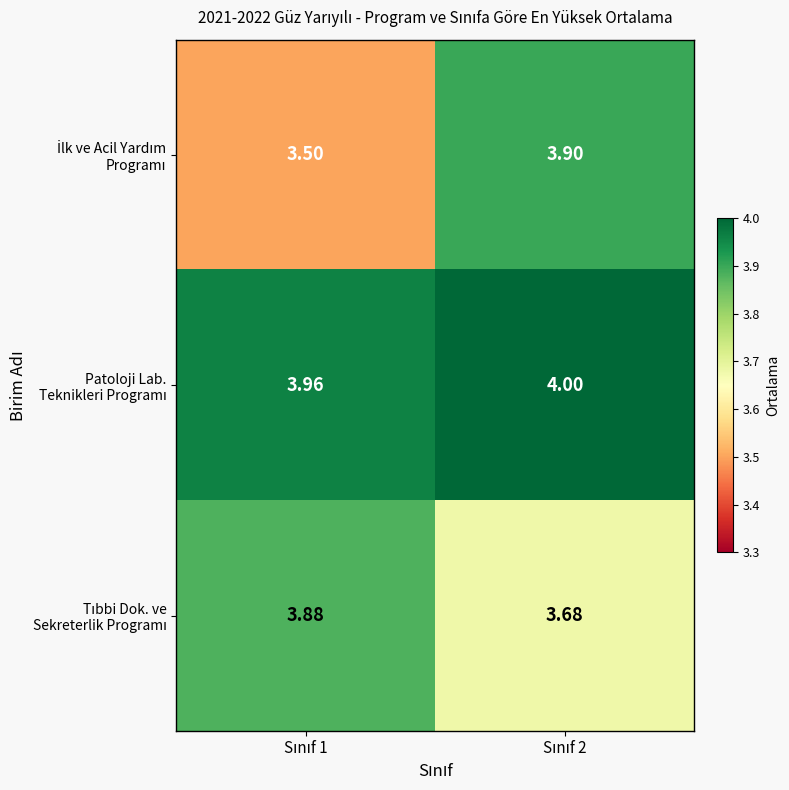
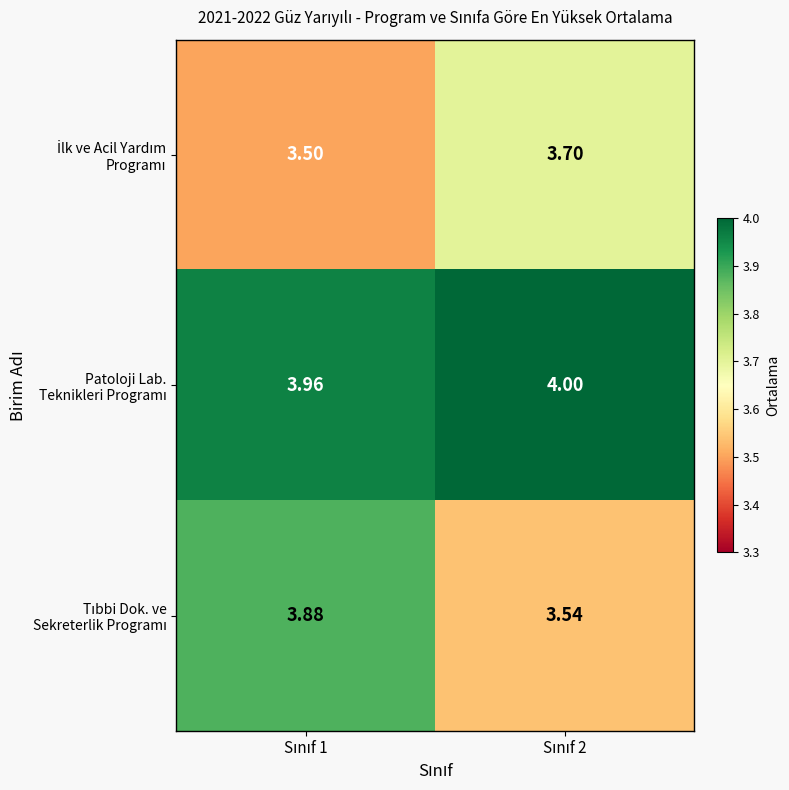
  {
    "İlk ve Acil Yardım Programı": {
      "Sınıf 1": 3.50,
-     "Sınıf 2": 3.90
+     "Sınıf 2": 3.70
    },
    "Patoloji Lab. Teknikleri Programı": {
      "Sınıf 1": 3.96,
      "Sınıf 2": 4.00
    },
    "Tıbbi Dok. ve Sekreterlik Programı": {
      "Sınıf 1": 3.88,
-     "Sınıf 2": 3.68
+     "Sınıf 2": 3.54
    }
  }
